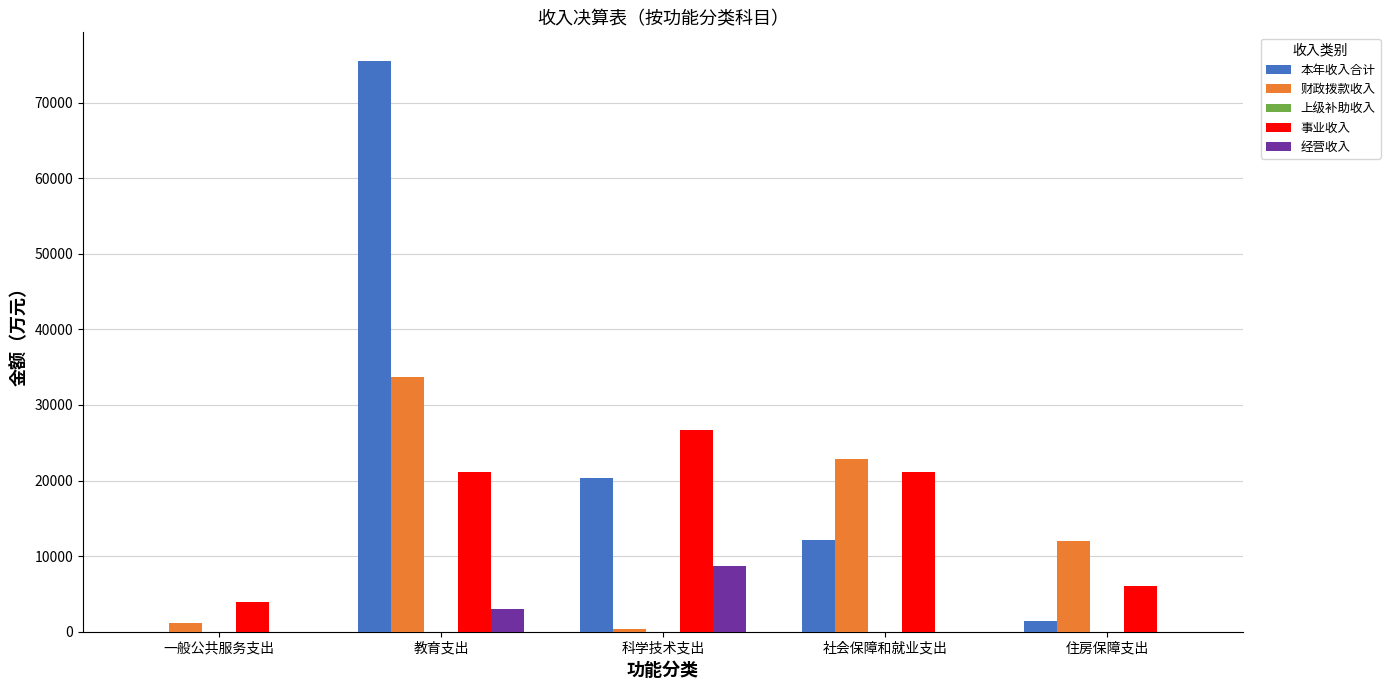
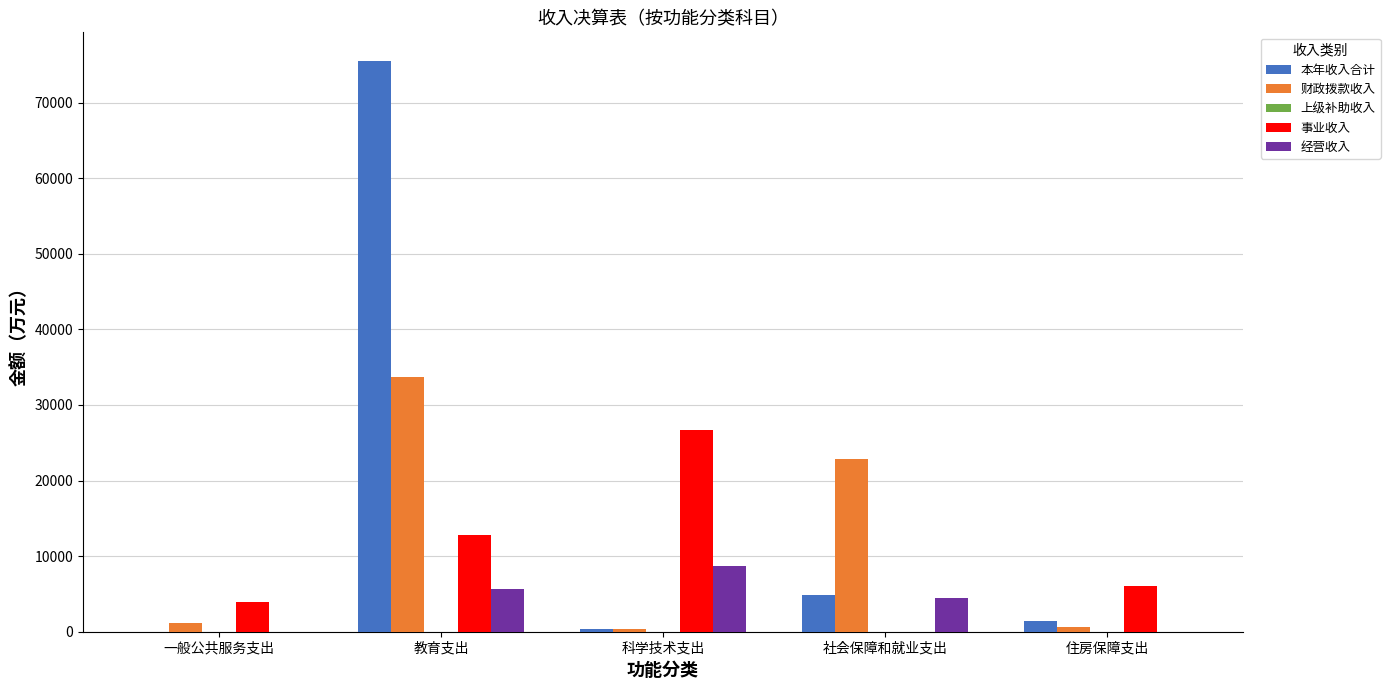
  {
    "本年收入合计": {
      "教育支出": 76000,
-     "科学技术支出": 20000,
-     "社会保障和就业支出": 12000,
+     "科学技术支出": 0,
+     "社会保障和就业支出": 5000,
      "住房保障支出": 1000
    },
    "财政拨款收入": {
      "一般公共服务支出": 1000,
      "教育支出": 34000,
      "科学技术支出": 0,
      "社会保障和就业支出": 23000,
-     "住房保障支出": 12000
+     "住房保障支出": 1000
    },
    "上级补助收入": {
      "一般公共服务支出": 0,
      "教育支出": 0,
      "科学技术支出": 0,
      "社会保障和就业支出": 0,
      "住房保障支出": 0
    },
    "事业收入": {
      "一般公共服务支出": 4000,
-     "教育支出": 21000,
+     "教育支出": 13000,
      "科学技术支出": 27000,
-     "社会保障和就业支出": 21000,
+     "社会保障和就业支出": 0,
      "住房保障支出": 6000
    },
    "经营收入": {
      "一般公共服务支出": 0,
-     "教育支出": 3000,
+     "教育支出": 6000,
      "科学技术支出": 9000,
-     "社会保障和就业支出": 0,
+     "社会保障和就业支出": 4000,
      "住房保障支出": 0
    }
  }
